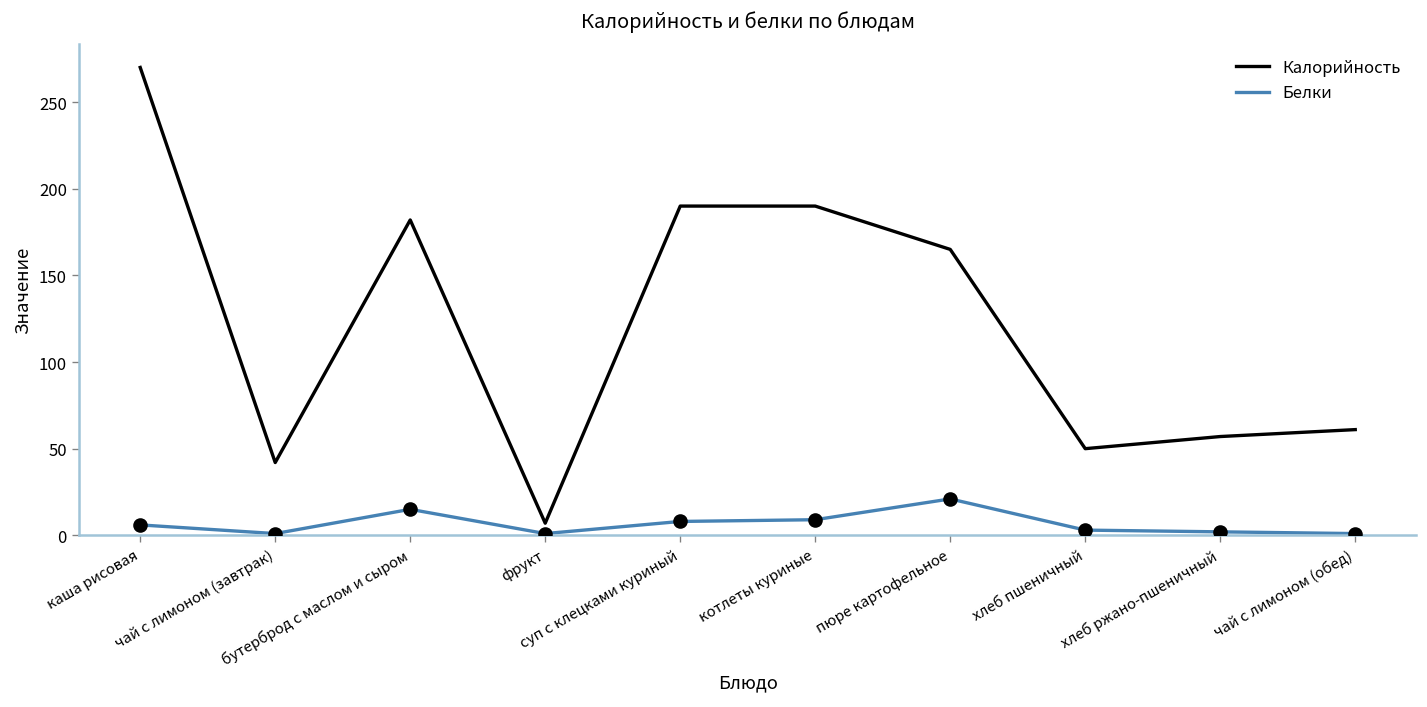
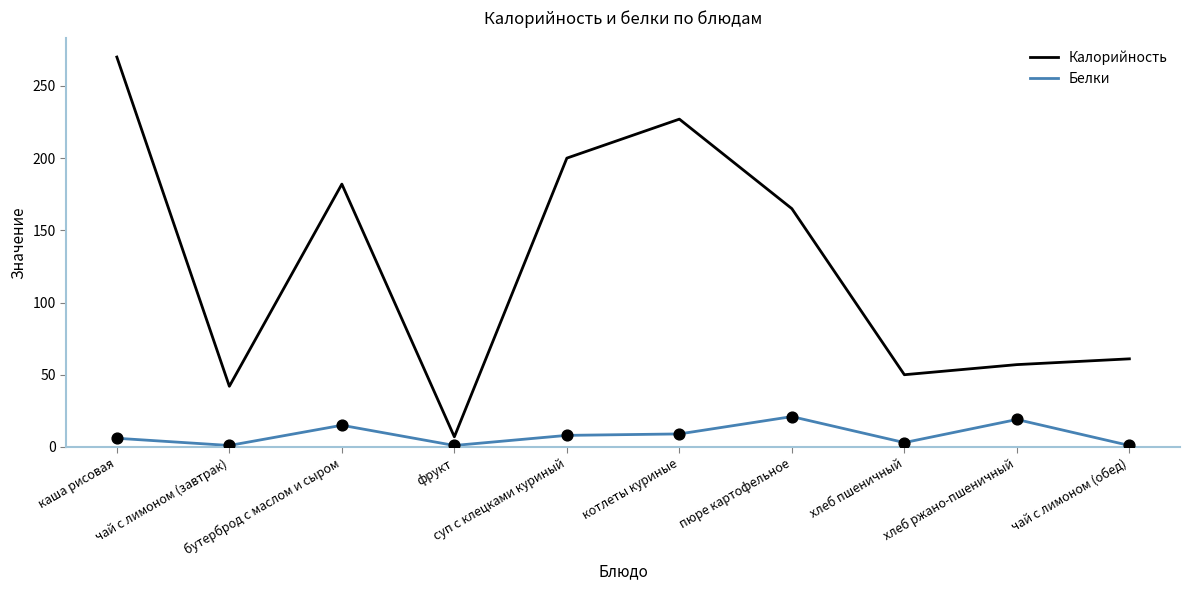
  {
    "Калорийность": {
      "каша рисовая": 270,
      "чай с лимоном (завтрак)": 42,
      "бутерброд с маслом и сыром": 182,
      "фрукт": 7,
-     "суп с клецками куриный": 190,
-     "котлеты куриные": 190,
+     "суп с клецками куриный": 200,
+     "котлеты куриные": 227,
      "пюре картофельное": 165,
      "хлеб пшеничный": 50,
      "хлеб ржано-пшеничный": 57,
      "чай с лимоном (обед)": 61
    },
    "Белки": {
      "каша рисовая": 6,
      "чай с лимоном (завтрак)": 1,
      "бутерброд с маслом и сыром": 15,
      "фрукт": 1,
      "суп с клецками куриный": 8,
      "котлеты куриные": 9,
      "пюре картофельное": 21,
      "хлеб пшеничный": 3,
-     "хлеб ржано-пшеничный": 2,
+     "хлеб ржано-пшеничный": 19,
      "чай с лимоном (обед)": 1
    }
  }
